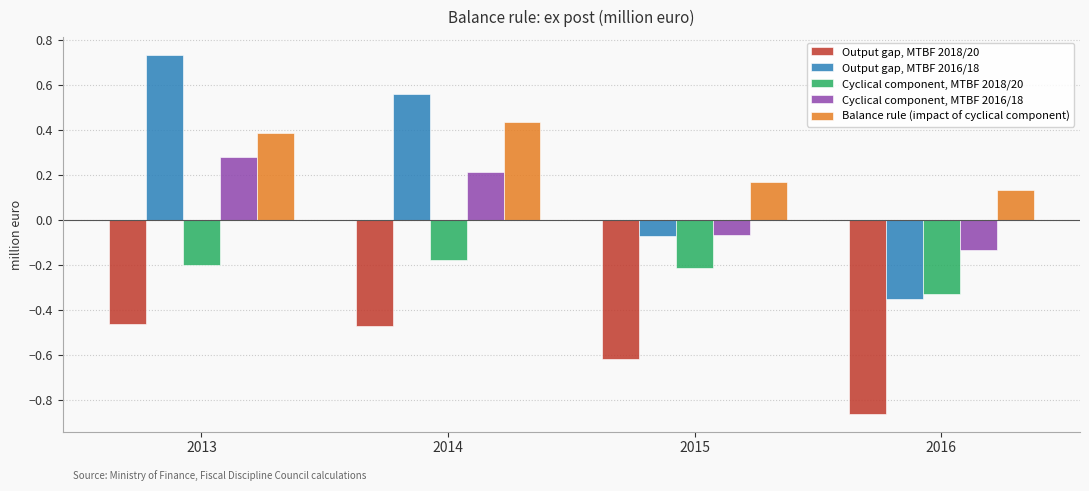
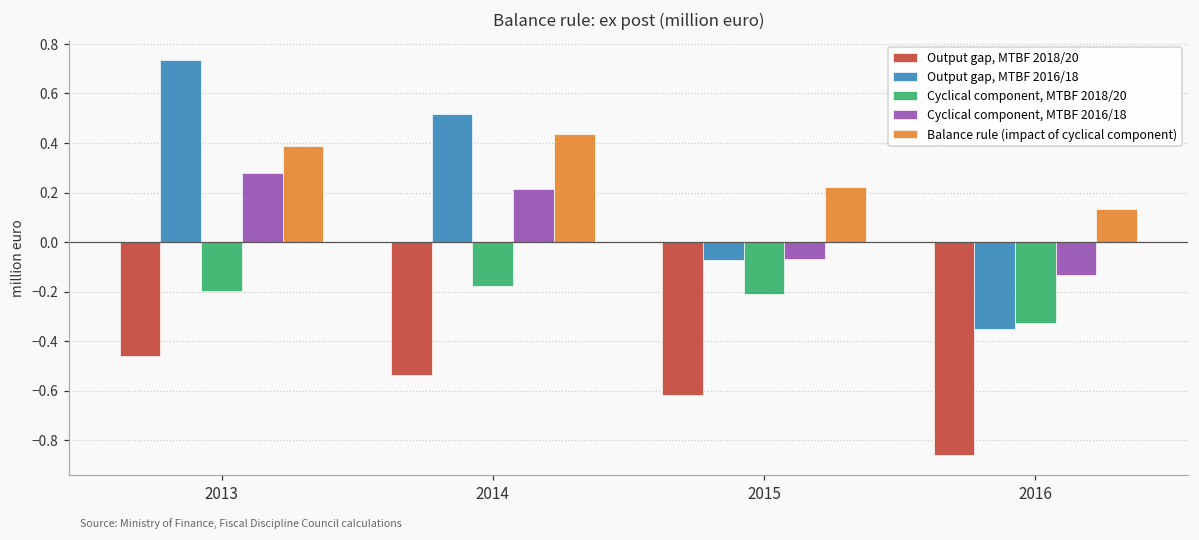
  {
    "Output gap, MTBF 2018/20": {
      "2013": -0.46,
-     "2014": -0.47,
+     "2014": -0.54,
      "2015": -0.62,
      "2016": -0.86
    },
    "Output gap, MTBF 2016/18": {
      "2013": 0.73,
-     "2014": 0.56,
+     "2014": 0.52,
      "2015": -0.07,
      "2016": -0.35
    },
    "Cyclical component, MTBF 2018/20": {
      "2013": -0.20,
      "2014": -0.18,
      "2015": -0.21,
      "2016": -0.33
    },
    "Cyclical component, MTBF 2016/18": {
      "2013": 0.28,
      "2014": 0.21,
      "2015": -0.07,
      "2016": -0.13
    },
    "Balance rule (impact of cyclical component)": {
      "2013": 0.39,
      "2014": 0.43,
-     "2015": 0.17,
+     "2015": 0.22,
      "2016": 0.13
    }
  }
